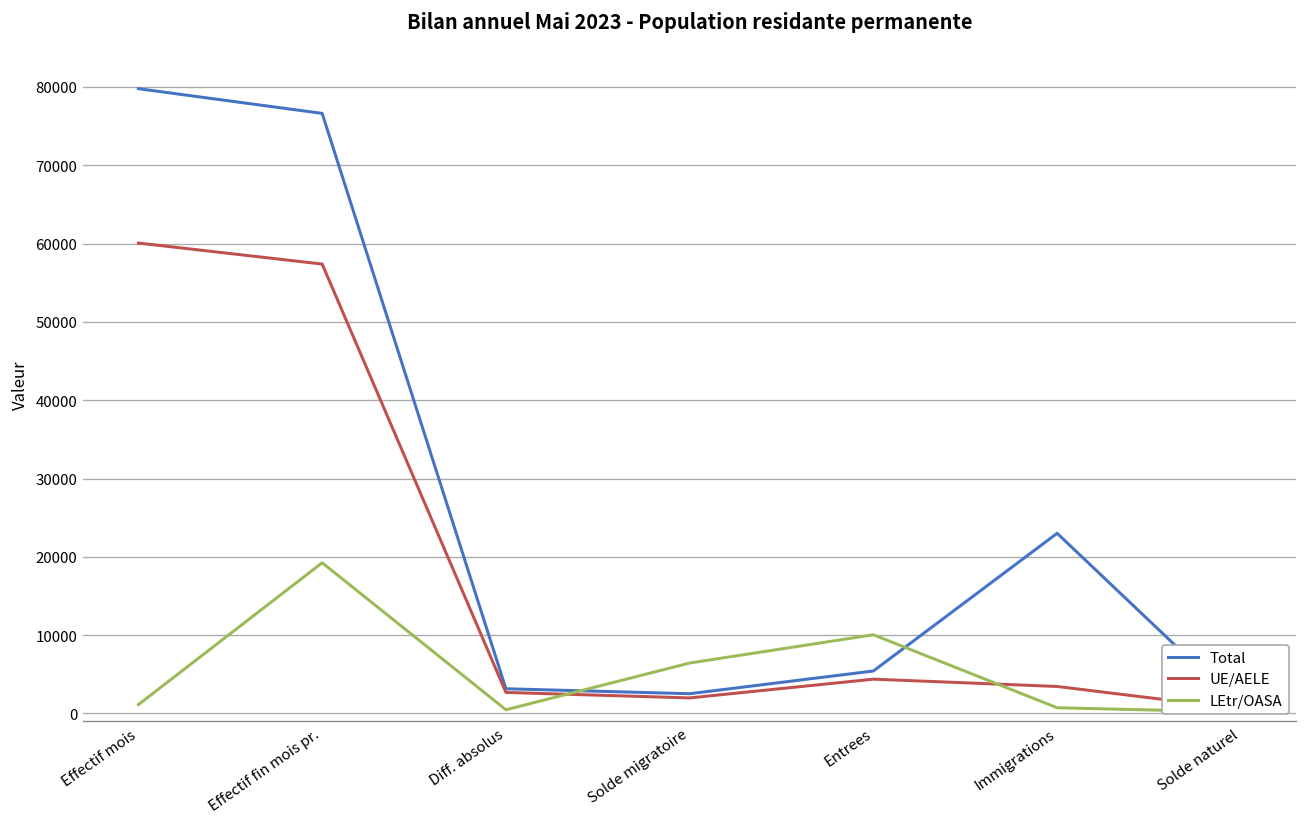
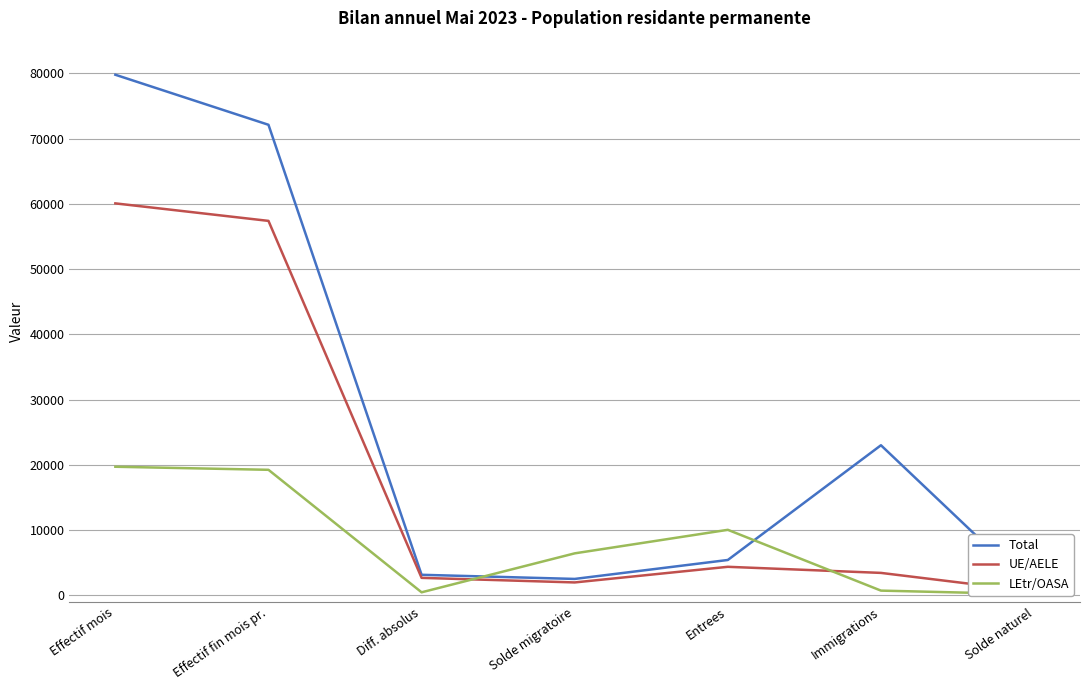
  {
    "Total": {
      "Effectif mois": 80000,
-     "Effectif fin mois pr.": 77000,
+     "Effectif fin mois pr.": 72000,
      "Diff. absolus": 3000,
      "Solde migratoire": 3000,
      "Entrees": 5000,
      "Immigrations": 23000
    },
    "UE/AELE": {
      "Effectif mois": 60000,
      "Effectif fin mois pr.": 57000,
      "Diff. absolus": 3000,
      "Solde migratoire": 2000,
      "Entrees": 4000,
      "Immigrations": 3000
    },
    "LEtr/OASA": {
-     "Effectif mois": 1000,
+     "Effectif mois": 20000,
      "Effectif fin mois pr.": 19000,
      "Diff. absolus": 0,
      "Solde migratoire": 6000,
      "Entrees": 10000,
      "Immigrations": 1000
    }
  }
